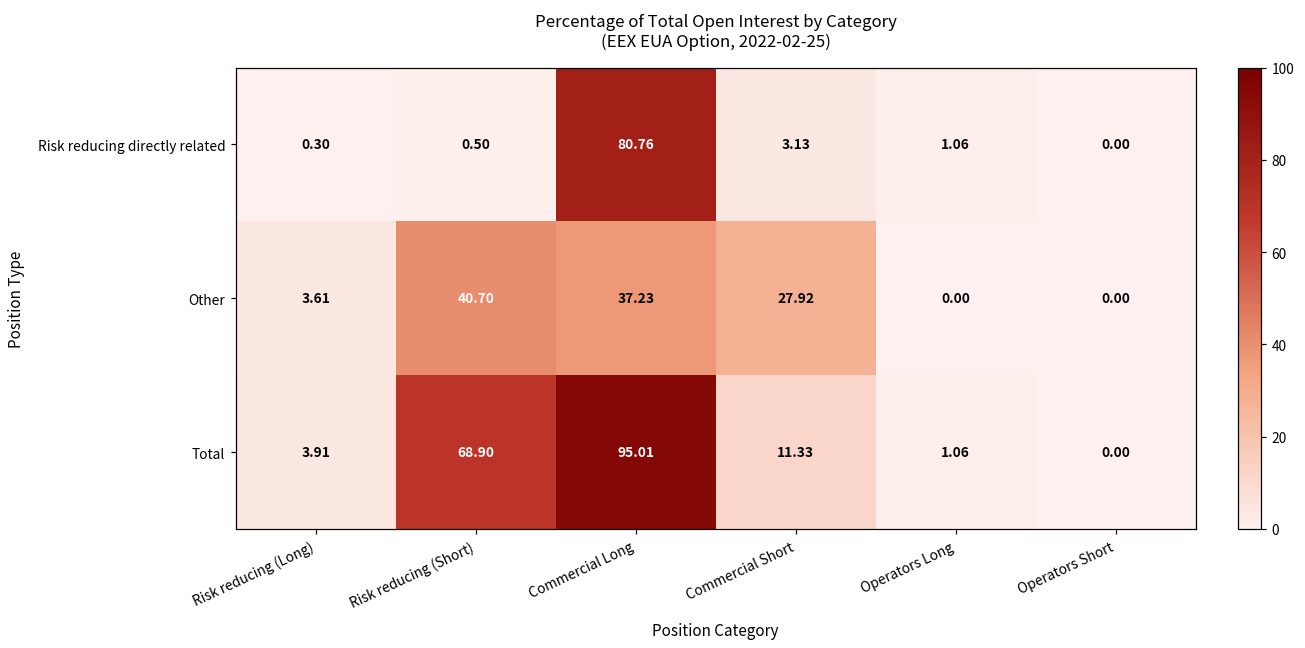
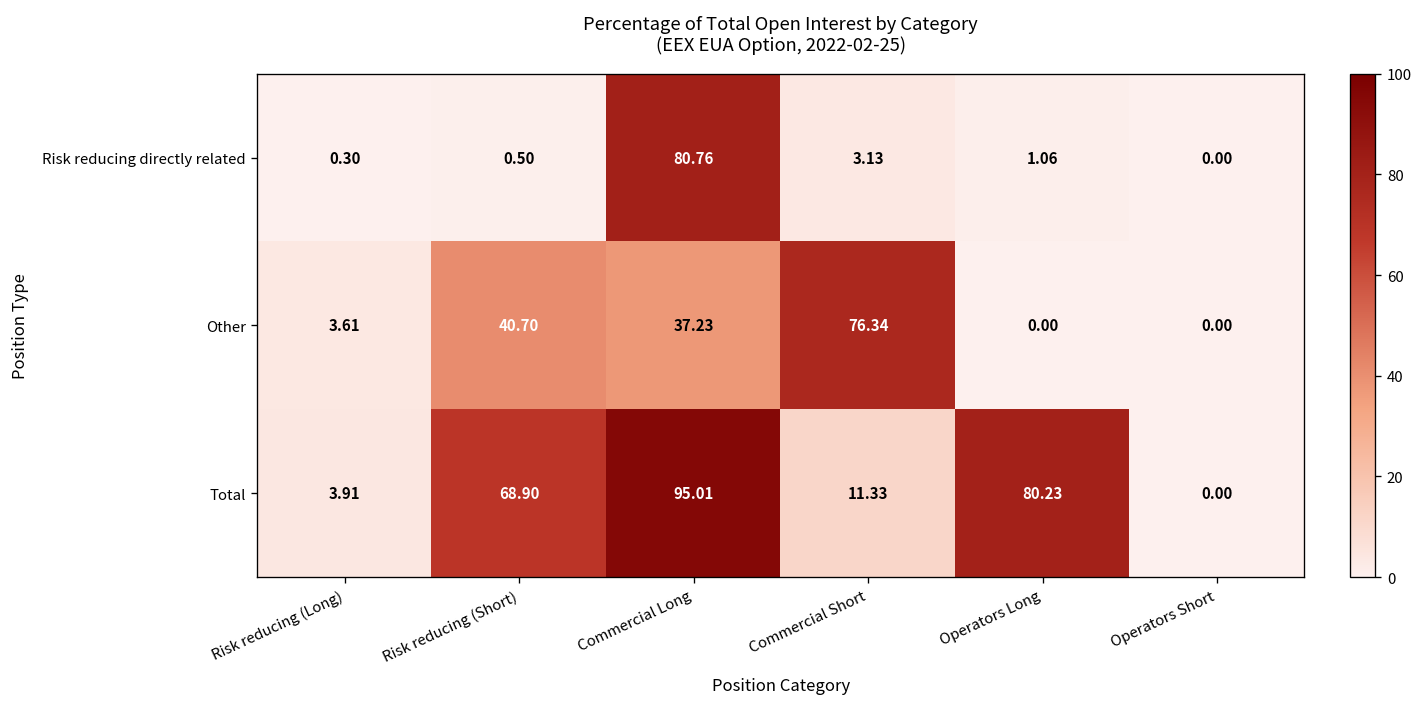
  {
    "Risk reducing directly related": {
      "Risk reducing (Long)": 0.30,
      "Risk reducing (Short)": 0.50,
      "Commercial Long": 80.76,
      "Commercial Short": 3.13,
      "Operators Long": 1.06,
      "Operators Short": 0.00
    },
    "Other": {
      "Risk reducing (Long)": 3.61,
      "Risk reducing (Short)": 40.70,
      "Commercial Long": 37.23,
-     "Commercial Short": 27.92,
+     "Commercial Short": 76.34,
      "Operators Long": 0.00,
      "Operators Short": 0.00
    },
    "Total": {
      "Risk reducing (Long)": 3.91,
      "Risk reducing (Short)": 68.90,
      "Commercial Long": 95.01,
      "Commercial Short": 11.33,
-     "Operators Long": 1.06,
+     "Operators Long": 80.23,
      "Operators Short": 0.00
    }
  }
